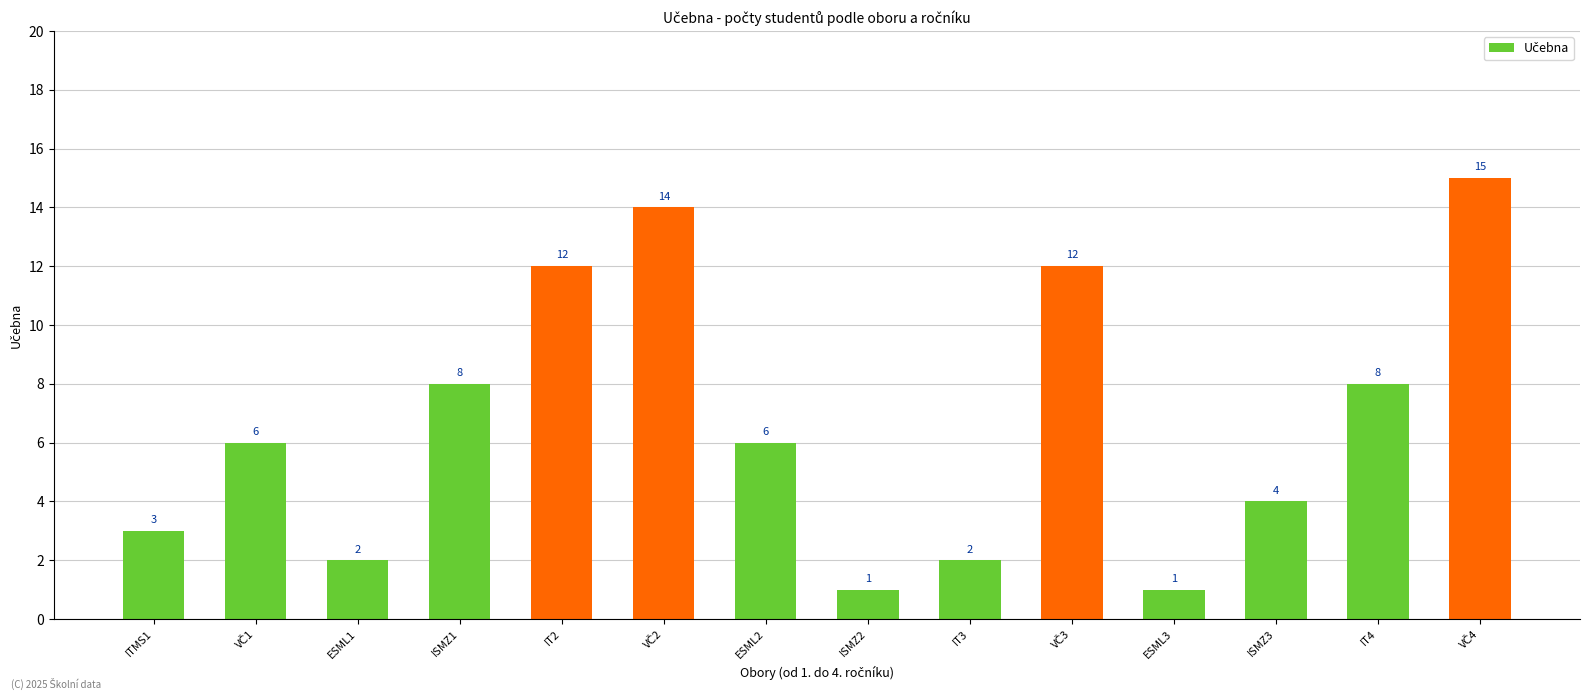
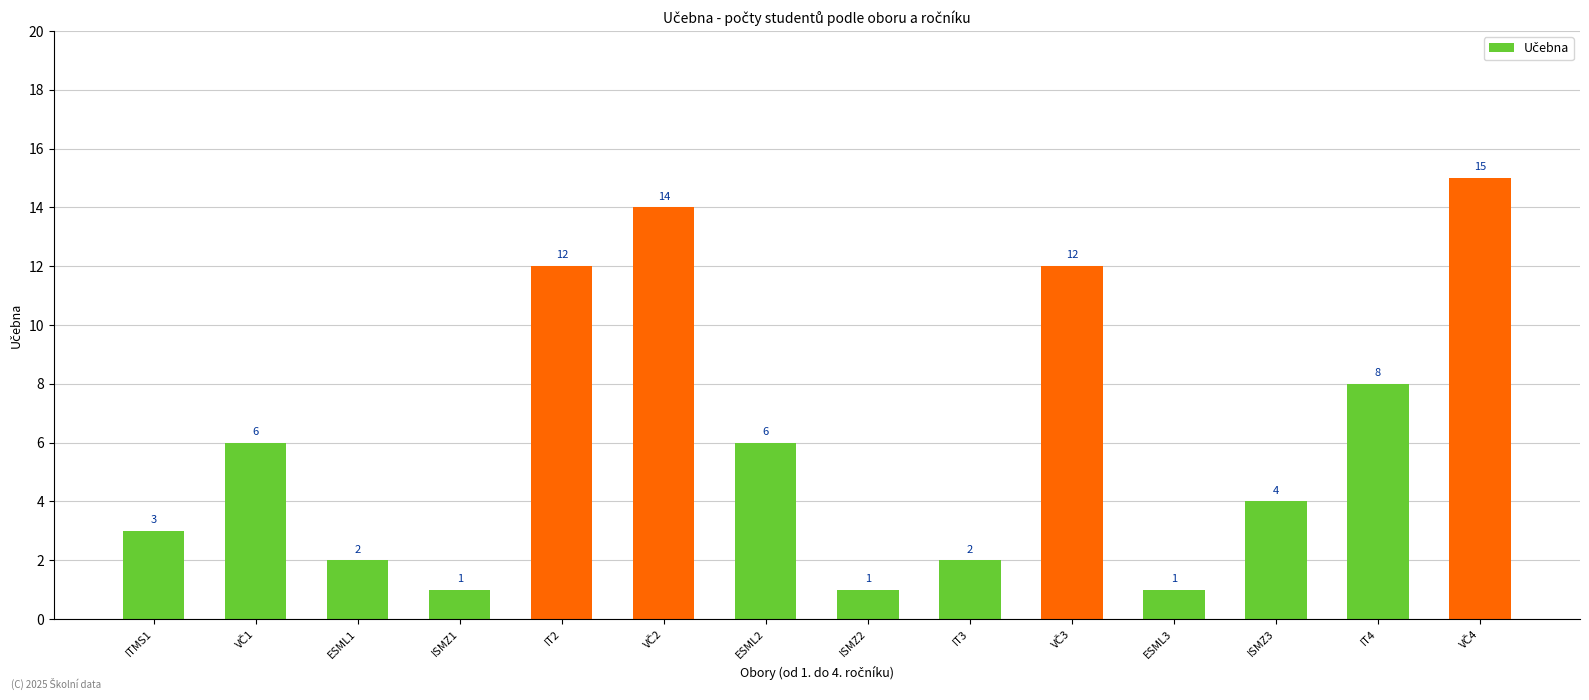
  {
    "ITMS1": 3,
    "VČ1": 6,
    "ESML1": 2,
-   "ISMZ1": 8,
+   "ISMZ1": 1,
    "IT2": 12,
    "VČ2": 14,
    "ESML2": 6,
    "ISMZ2": 1,
    "IT3": 2,
    "VČ3": 12,
    "ESML3": 1,
    "ISMZ3": 4,
    "IT4": 8,
    "VČ4": 15
  }
